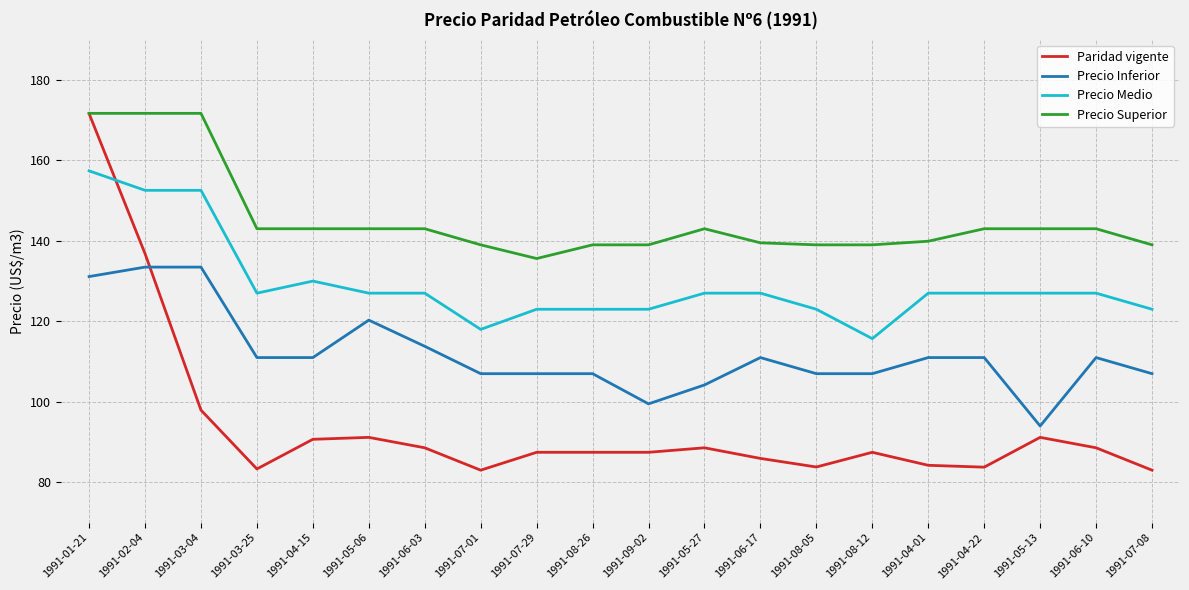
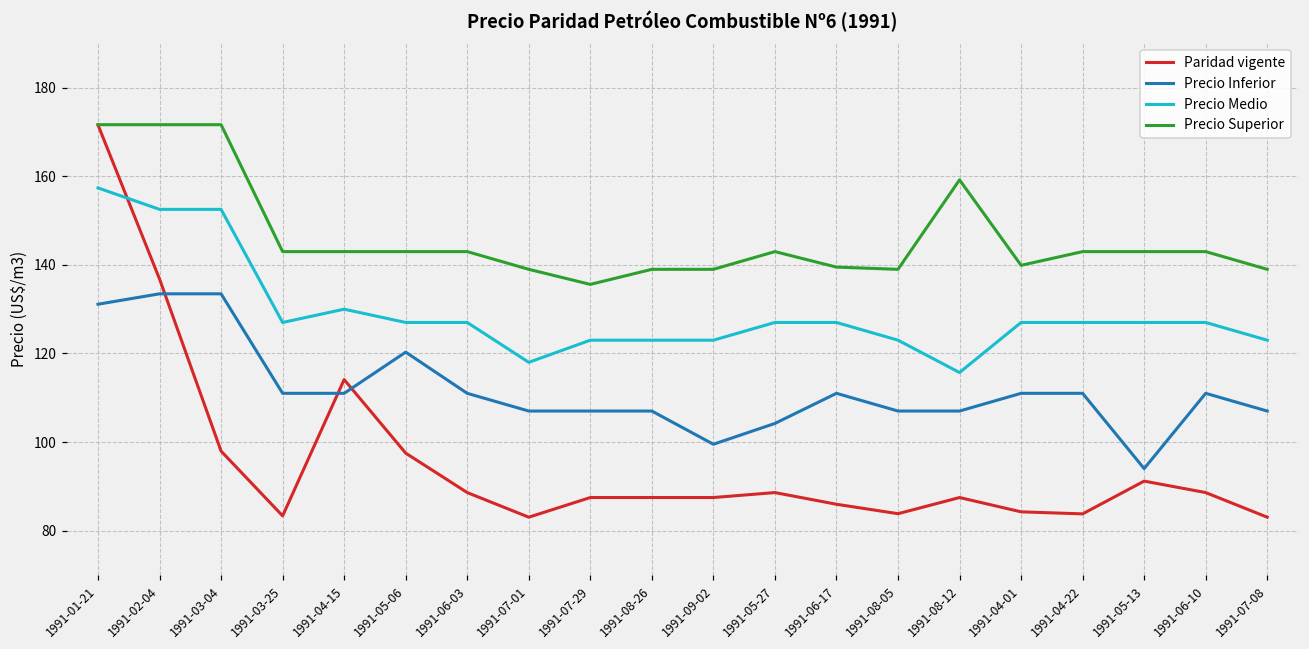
  {
    "Paridad vigente": {
      "1991-02-04": 137,
      "1991-03-04": 98,
      "1991-03-25": 83,
-     "1991-04-15": 91,
-     "1991-05-06": 91,
+     "1991-04-15": 114,
+     "1991-05-06": 98,
      "1991-06-03": 89,
      "1991-07-01": 83,
      "1991-07-29": 87,
      "1991-08-26": 87,
      "1991-09-02": 87,
      "1991-05-27": 89,
      "1991-06-17": 86,
      "1991-08-05": 84,
      "1991-08-12": 87,
      "1991-04-01": 84,
      "1991-04-22": 84,
      "1991-05-13": 91,
      "1991-06-10": 89,
      "1991-07-08": 83
    },
    "Precio Inferior": {
      "1991-01-21": 131,
      "1991-02-04": 133,
      "1991-03-04": 133,
      "1991-03-25": 111,
      "1991-04-15": 111,
      "1991-05-06": 120,
-     "1991-06-03": 114,
+     "1991-06-03": 111,
      "1991-07-01": 107,
      "1991-07-29": 107,
      "1991-08-26": 107,
      "1991-09-02": 100,
      "1991-05-27": 104,
      "1991-06-17": 111,
      "1991-08-05": 107,
      "1991-08-12": 107,
      "1991-04-01": 111,
      "1991-04-22": 111,
      "1991-05-13": 94,
      "1991-06-10": 111,
      "1991-07-08": 107
    },
    "Precio Medio": {
      "1991-01-21": 157,
      "1991-02-04": 153,
      "1991-03-04": 153,
      "1991-03-25": 127,
      "1991-04-15": 130,
      "1991-05-06": 127,
      "1991-06-03": 127,
      "1991-07-01": 118,
      "1991-07-29": 123,
      "1991-08-26": 123,
      "1991-09-02": 123,
      "1991-05-27": 127,
      "1991-06-17": 127,
      "1991-08-05": 123,
      "1991-08-12": 116,
      "1991-04-01": 127,
      "1991-04-22": 127,
      "1991-05-13": 127,
      "1991-06-10": 127,
      "1991-07-08": 123
    },
    "Precio Superior": {
      "1991-02-04": 172,
      "1991-03-04": 172,
      "1991-03-25": 143,
      "1991-04-15": 143,
      "1991-05-06": 143,
      "1991-06-03": 143,
      "1991-07-01": 139,
      "1991-07-29": 136,
      "1991-08-26": 139,
      "1991-09-02": 139,
      "1991-05-27": 143,
      "1991-06-17": 140,
      "1991-08-05": 139,
-     "1991-08-12": 139,
+     "1991-08-12": 159,
      "1991-04-01": 140,
      "1991-04-22": 143,
      "1991-05-13": 143,
      "1991-06-10": 143,
      "1991-07-08": 139
    }
  }
